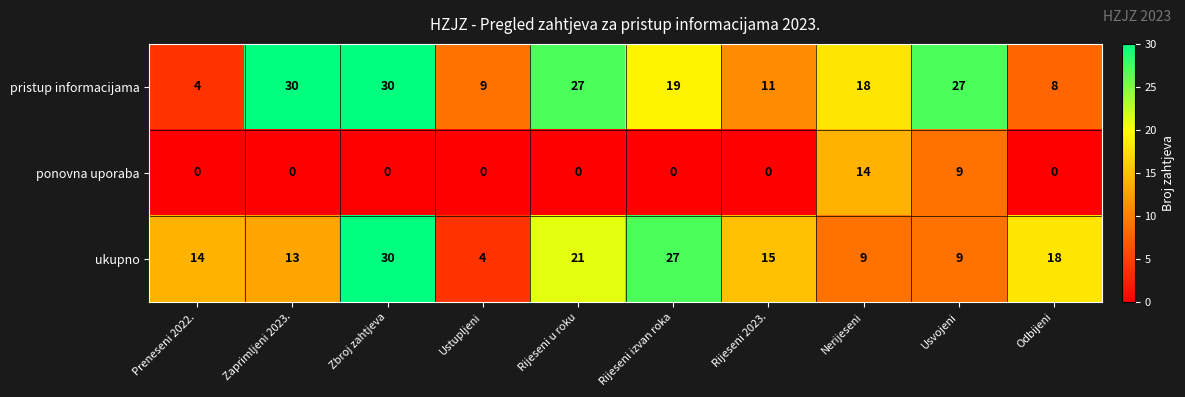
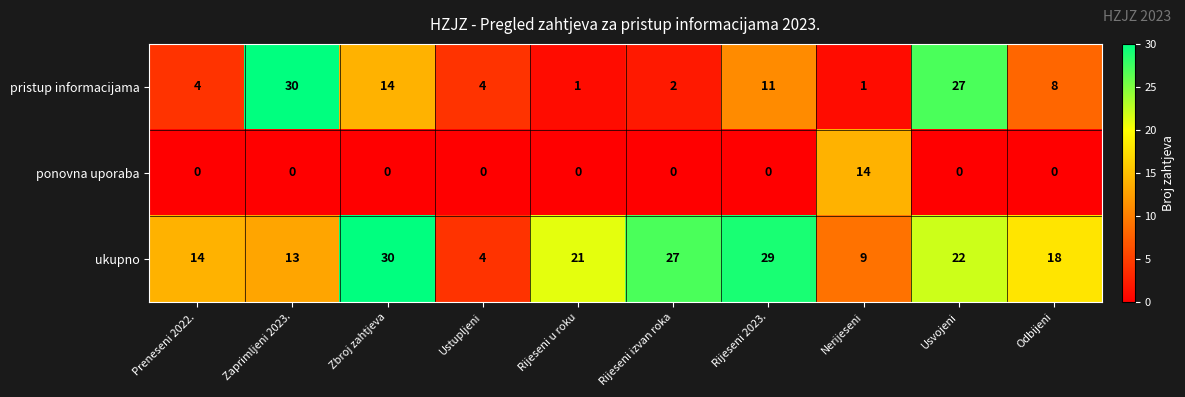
  {
    "pristup informacijama": {
      "Preneseni 2022.": 4,
      "Zaprimljeni 2023.": 30,
-     "Zbroj zahtjeva": 30,
-     "Ustupljeni": 9,
-     "Rijeseni u roku": 27,
-     "Rijeseni izvan roka": 19,
+     "Zbroj zahtjeva": 14,
+     "Ustupljeni": 4,
+     "Rijeseni u roku": 1,
+     "Rijeseni izvan roka": 2,
      "Rijeseni 2023.": 11,
-     "Nerijeseni": 18,
+     "Nerijeseni": 1,
      "Usvojeni": 27,
      "Odbijeni": 8
    },
    "ponovna uporaba": {
      "Preneseni 2022.": 0,
      "Zaprimljeni 2023.": 0,
      "Zbroj zahtjeva": 0,
      "Ustupljeni": 0,
      "Rijeseni u roku": 0,
      "Rijeseni izvan roka": 0,
      "Rijeseni 2023.": 0,
      "Nerijeseni": 14,
-     "Usvojeni": 9,
+     "Usvojeni": 0,
      "Odbijeni": 0
    },
    "ukupno": {
      "Preneseni 2022.": 14,
      "Zaprimljeni 2023.": 13,
      "Zbroj zahtjeva": 30,
      "Ustupljeni": 4,
      "Rijeseni u roku": 21,
      "Rijeseni izvan roka": 27,
-     "Rijeseni 2023.": 15,
+     "Rijeseni 2023.": 29,
      "Nerijeseni": 9,
-     "Usvojeni": 9,
+     "Usvojeni": 22,
      "Odbijeni": 18
    }
  }
